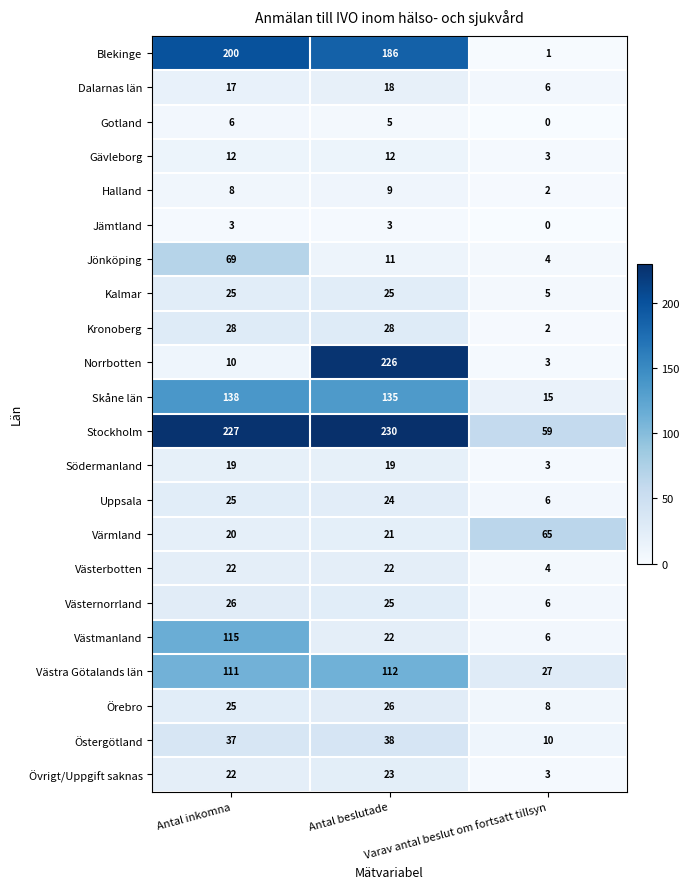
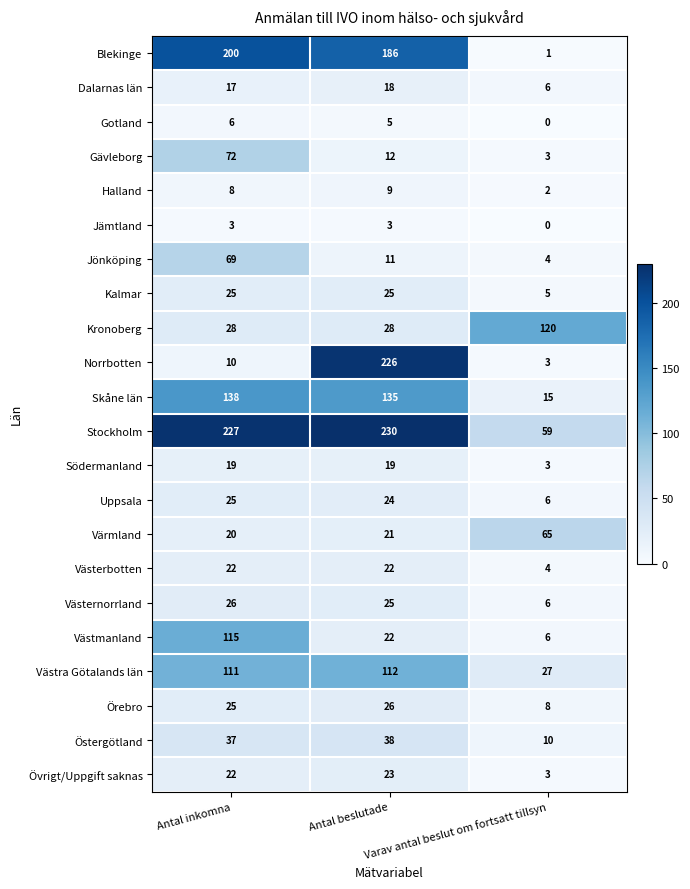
  {
    "Blekinge": {
      "Antal inkomna": 200,
      "Antal beslutade": 186,
      "Varav antal beslut om fortsatt tillsyn": 1
    },
    "Dalarnas län": {
      "Antal inkomna": 17,
      "Antal beslutade": 18,
      "Varav antal beslut om fortsatt tillsyn": 6
    },
    "Gotland": {
      "Antal inkomna": 6,
      "Antal beslutade": 5,
      "Varav antal beslut om fortsatt tillsyn": 0
    },
    "Gävleborg": {
-     "Antal inkomna": 12,
+     "Antal inkomna": 72,
      "Antal beslutade": 12,
      "Varav antal beslut om fortsatt tillsyn": 3
    },
    "Halland": {
      "Antal inkomna": 8,
      "Antal beslutade": 9,
      "Varav antal beslut om fortsatt tillsyn": 2
    },
    "Jämtland": {
      "Antal inkomna": 3,
      "Antal beslutade": 3,
      "Varav antal beslut om fortsatt tillsyn": 0
    },
    "Jönköping": {
      "Antal inkomna": 69,
      "Antal beslutade": 11,
      "Varav antal beslut om fortsatt tillsyn": 4
    },
    "Kalmar": {
      "Antal inkomna": 25,
      "Antal beslutade": 25,
      "Varav antal beslut om fortsatt tillsyn": 5
    },
    "Kronoberg": {
      "Antal inkomna": 28,
      "Antal beslutade": 28,
-     "Varav antal beslut om fortsatt tillsyn": 2
+     "Varav antal beslut om fortsatt tillsyn": 120
    },
    "Norrbotten": {
      "Antal inkomna": 10,
      "Antal beslutade": 226,
      "Varav antal beslut om fortsatt tillsyn": 3
    },
    "Skåne län": {
      "Antal inkomna": 138,
      "Antal beslutade": 135,
      "Varav antal beslut om fortsatt tillsyn": 15
    },
    "Stockholm": {
      "Antal inkomna": 227,
      "Antal beslutade": 230,
      "Varav antal beslut om fortsatt tillsyn": 59
    },
    "Södermanland": {
      "Antal inkomna": 19,
      "Antal beslutade": 19,
      "Varav antal beslut om fortsatt tillsyn": 3
    },
    "Uppsala": {
      "Antal inkomna": 25,
      "Antal beslutade": 24,
      "Varav antal beslut om fortsatt tillsyn": 6
    },
    "Värmland": {
      "Antal inkomna": 20,
      "Antal beslutade": 21,
      "Varav antal beslut om fortsatt tillsyn": 65
    },
    "Västerbotten": {
      "Antal inkomna": 22,
      "Antal beslutade": 22,
      "Varav antal beslut om fortsatt tillsyn": 4
    },
    "Västernorrland": {
      "Antal inkomna": 26,
      "Antal beslutade": 25,
      "Varav antal beslut om fortsatt tillsyn": 6
    },
    "Västmanland": {
      "Antal inkomna": 115,
      "Antal beslutade": 22,
      "Varav antal beslut om fortsatt tillsyn": 6
    },
    "Västra Götalands län": {
      "Antal inkomna": 111,
      "Antal beslutade": 112,
      "Varav antal beslut om fortsatt tillsyn": 27
    },
    "Örebro": {
      "Antal inkomna": 25,
      "Antal beslutade": 26,
      "Varav antal beslut om fortsatt tillsyn": 8
    },
    "Östergötland": {
      "Antal inkomna": 37,
      "Antal beslutade": 38,
      "Varav antal beslut om fortsatt tillsyn": 10
    },
    "Övrigt/Uppgift saknas": {
      "Antal inkomna": 22,
      "Antal beslutade": 23,
      "Varav antal beslut om fortsatt tillsyn": 3
    }
  }
